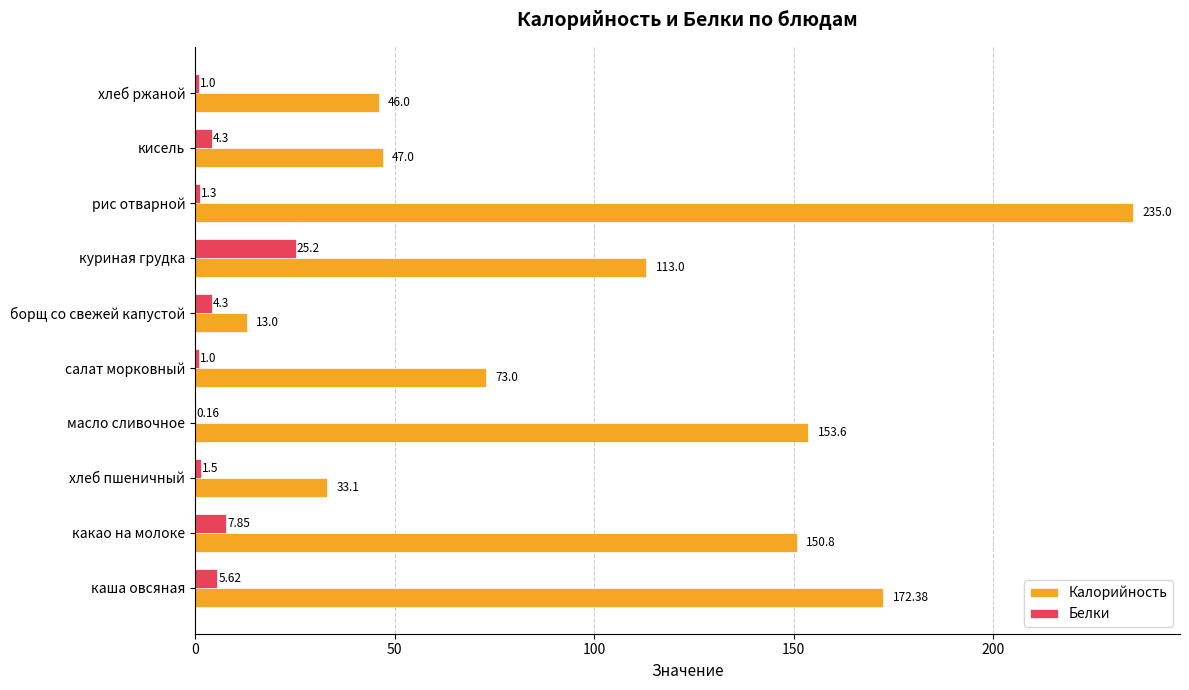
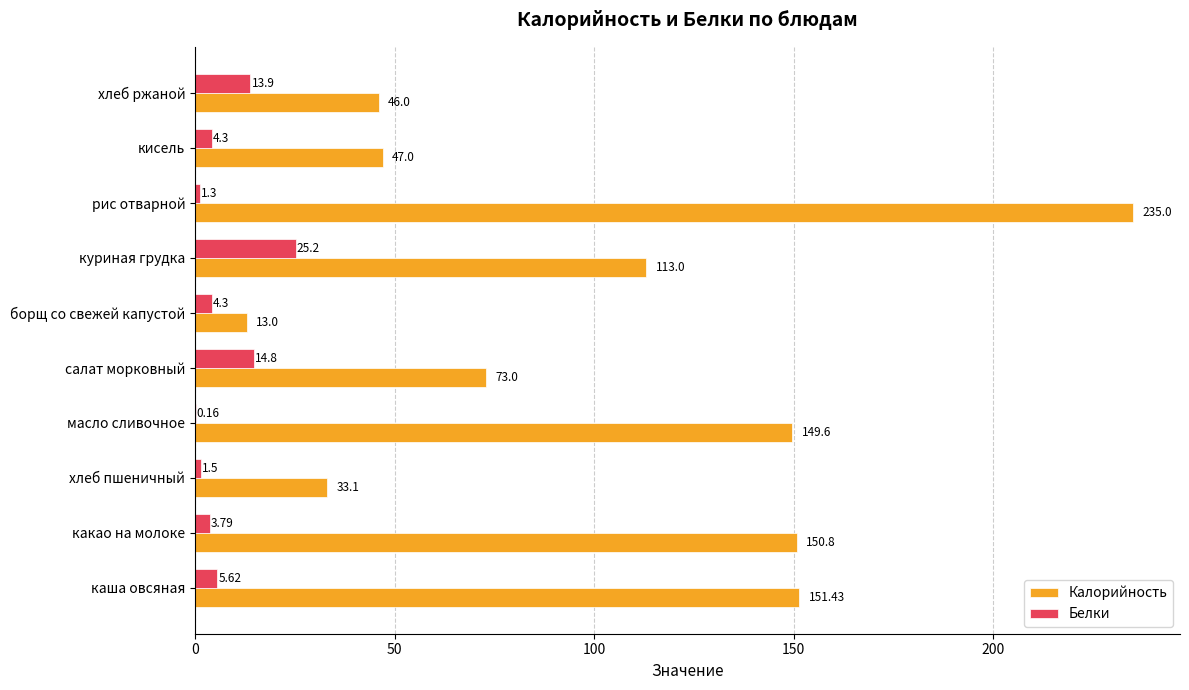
  {
    "Калорийность": {
      "хлеб ржаной": 46.0,
      "кисель": 47.0,
      "рис отварной": 235.0,
      "куриная грудка": 113.0,
      "борщ со свежей капустой": 13.0,
      "салат морковный": 73.0,
-     "масло сливочное": 153.6,
+     "масло сливочное": 149.6,
      "хлеб пшеничный": 33.1,
      "какао на молоке": 150.8,
-     "каша овсяная": 172.38
+     "каша овсяная": 151.43
    },
    "Белки": {
-     "хлеб ржаной": 1.0,
+     "хлеб ржаной": 13.9,
      "кисель": 4.3,
      "рис отварной": 1.3,
      "куриная грудка": 25.2,
      "борщ со свежей капустой": 4.3,
-     "салат морковный": 1.0,
+     "салат морковный": 14.8,
      "масло сливочное": 0.16,
      "хлеб пшеничный": 1.5,
-     "какао на молоке": 7.85,
+     "какао на молоке": 3.79,
      "каша овсяная": 5.62
    }
  }
